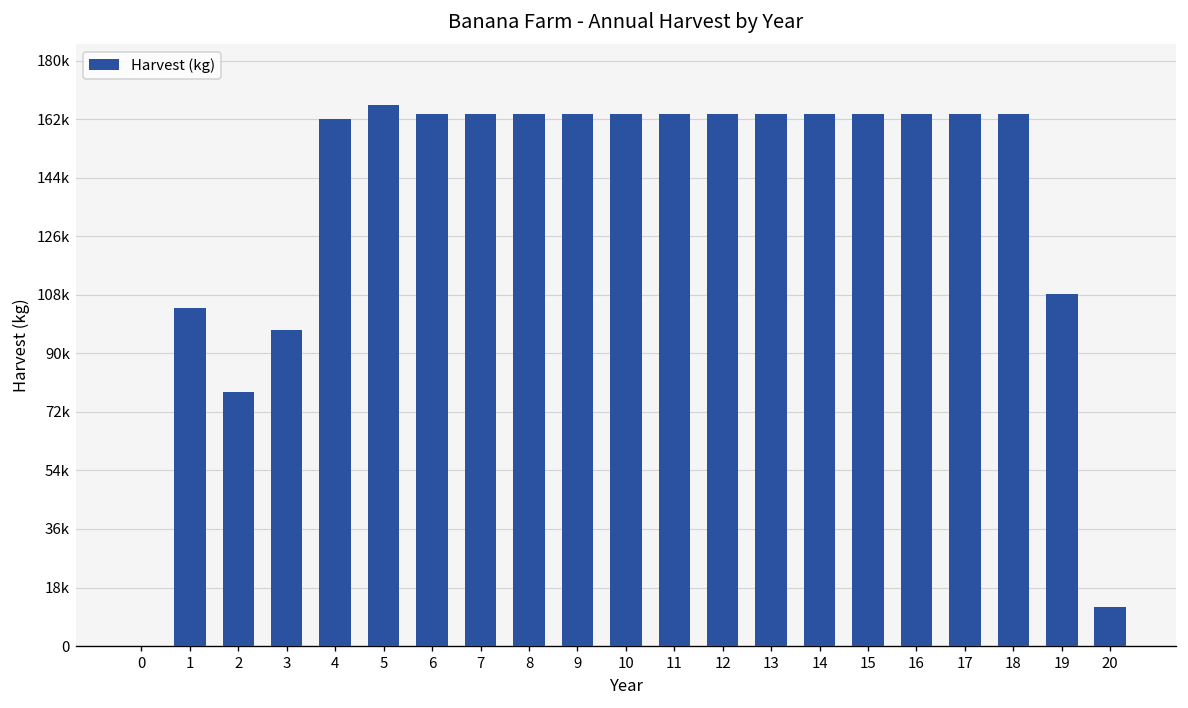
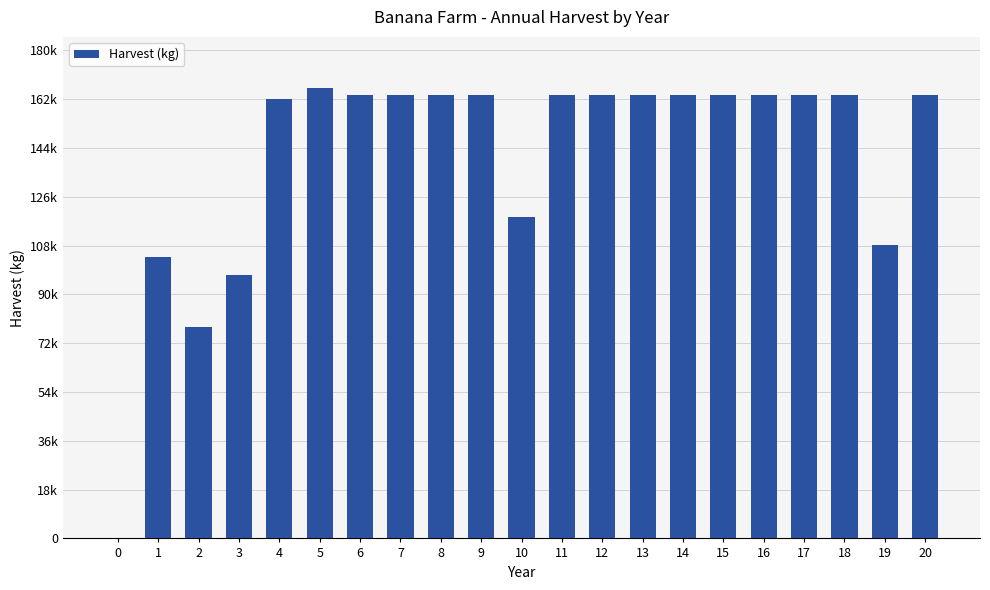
  {
    "0": 0,
    "1": 104000,
    "2": 78000,
    "3": 97000,
    "4": 162000,
    "5": 166000,
    "6": 163000,
    "7": 163000,
    "8": 163000,
    "9": 163000,
-   "10": 163000,
+   "10": 119000,
    "11": 163000,
    "12": 163000,
    "13": 163000,
    "14": 163000,
    "15": 163000,
    "16": 163000,
    "17": 163000,
    "18": 163000,
    "19": 108000,
-   "20": 12000
+   "20": 163000
  }
